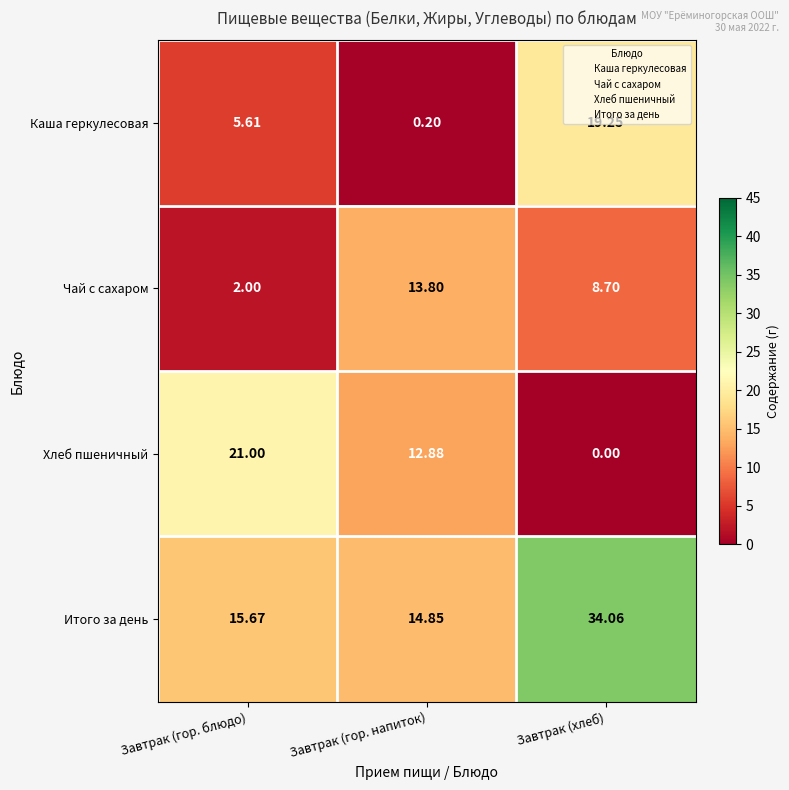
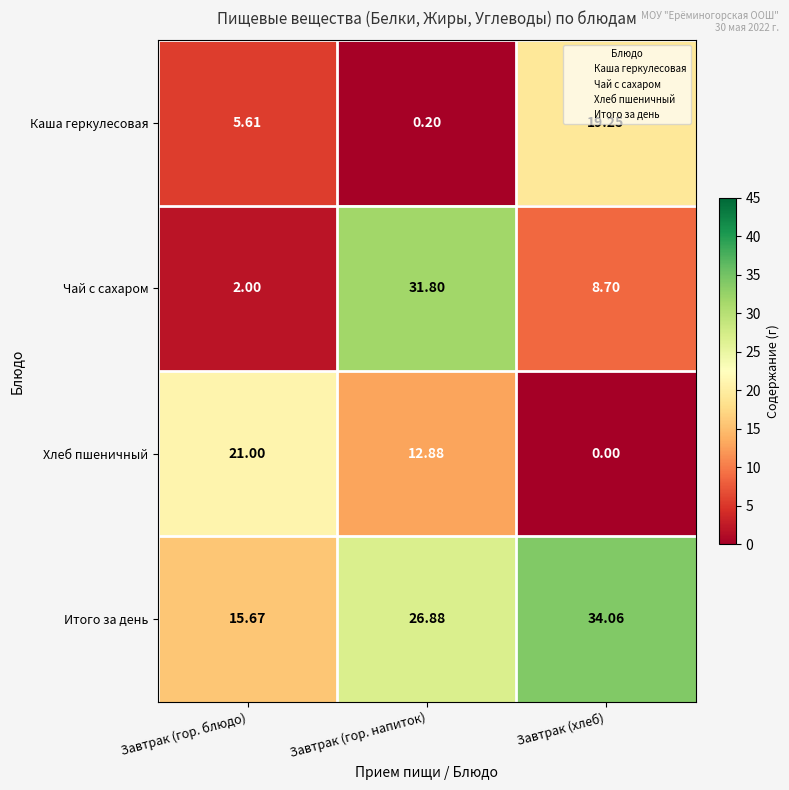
  {
    "Каша геркулесовая": {
      "Завтрак (гор. блюдо)": 5.61,
      "Завтрак (гор. напиток)": 0.20
    },
    "Чай с сахаром": {
      "Завтрак (гор. блюдо)": 2.00,
-     "Завтрак (гор. напиток)": 13.80,
+     "Завтрак (гор. напиток)": 31.80,
      "Завтрак (хлеб)": 8.70
    },
    "Хлеб пшеничный": {
      "Завтрак (гор. блюдо)": 21.00,
      "Завтрак (гор. напиток)": 12.88,
      "Завтрак (хлеб)": 0.00
    },
    "Итого за день": {
      "Завтрак (гор. блюдо)": 15.67,
-     "Завтрак (гор. напиток)": 14.85,
+     "Завтрак (гор. напиток)": 26.88,
      "Завтрак (хлеб)": 34.06
    }
  }
